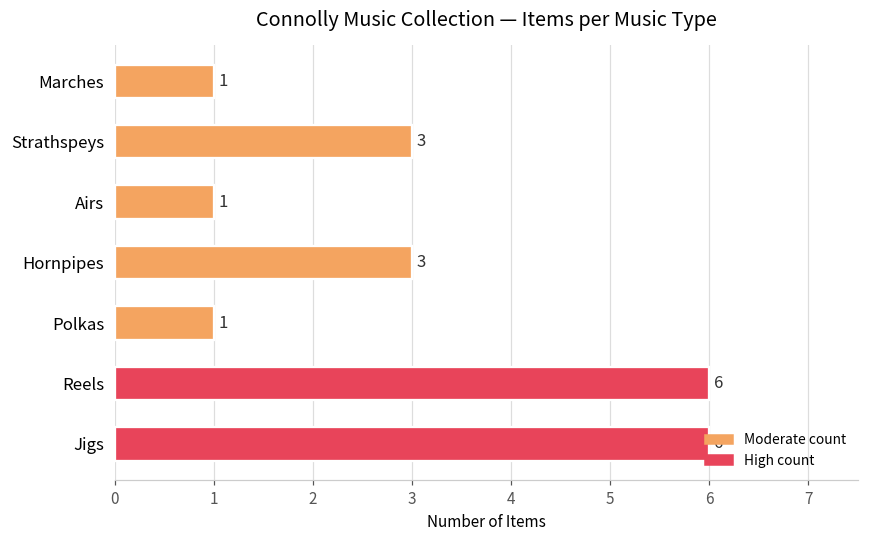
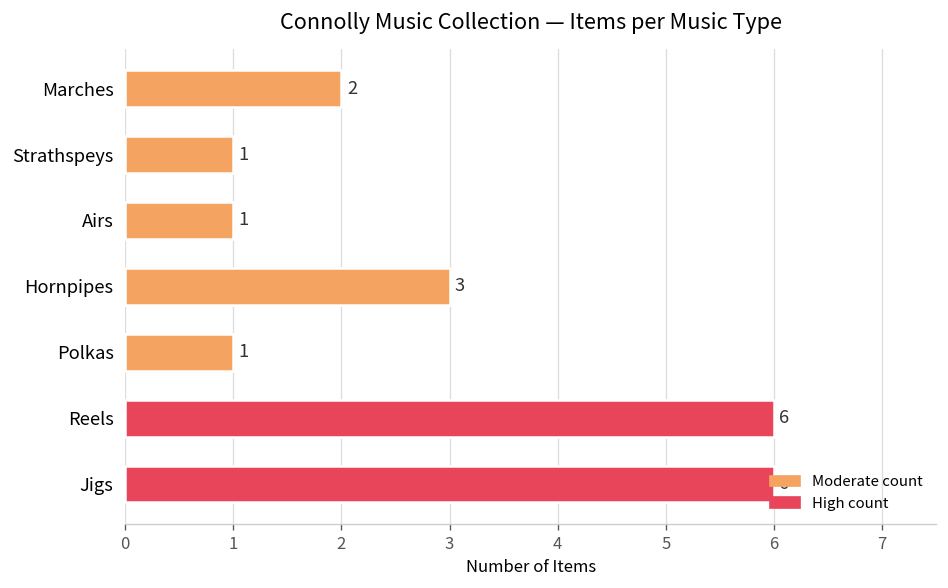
  {
-   "Marches": 1,
-   "Strathspeys": 3,
+   "Marches": 2,
+   "Strathspeys": 1,
    "Airs": 1,
    "Hornpipes": 3,
    "Polkas": 1,
    "Reels": 6,
    "Jigs": 6
  }
